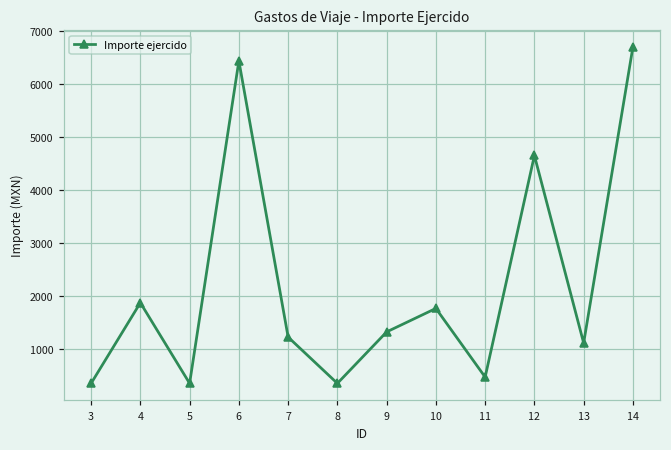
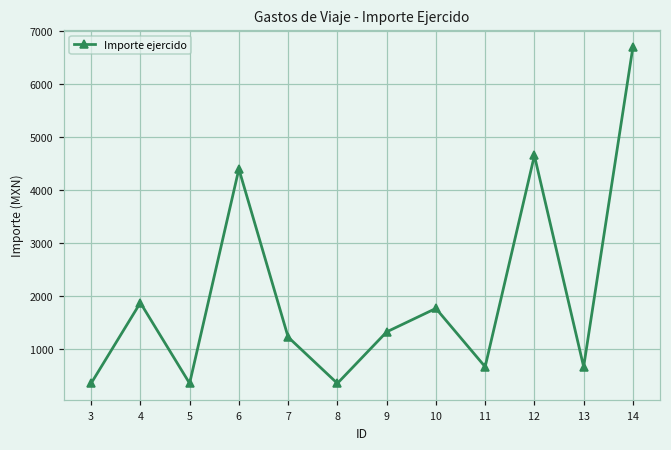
  {
    "3": 400,
    "4": 1900,
    "5": 400,
-   "6": 6400,
+   "6": 4400,
    "7": 1200,
    "8": 400,
    "9": 1300,
    "10": 1800,
-   "11": 500,
+   "11": 700,
    "12": 4700,
-   "13": 1100,
+   "13": 700,
    "14": 6700
  }
